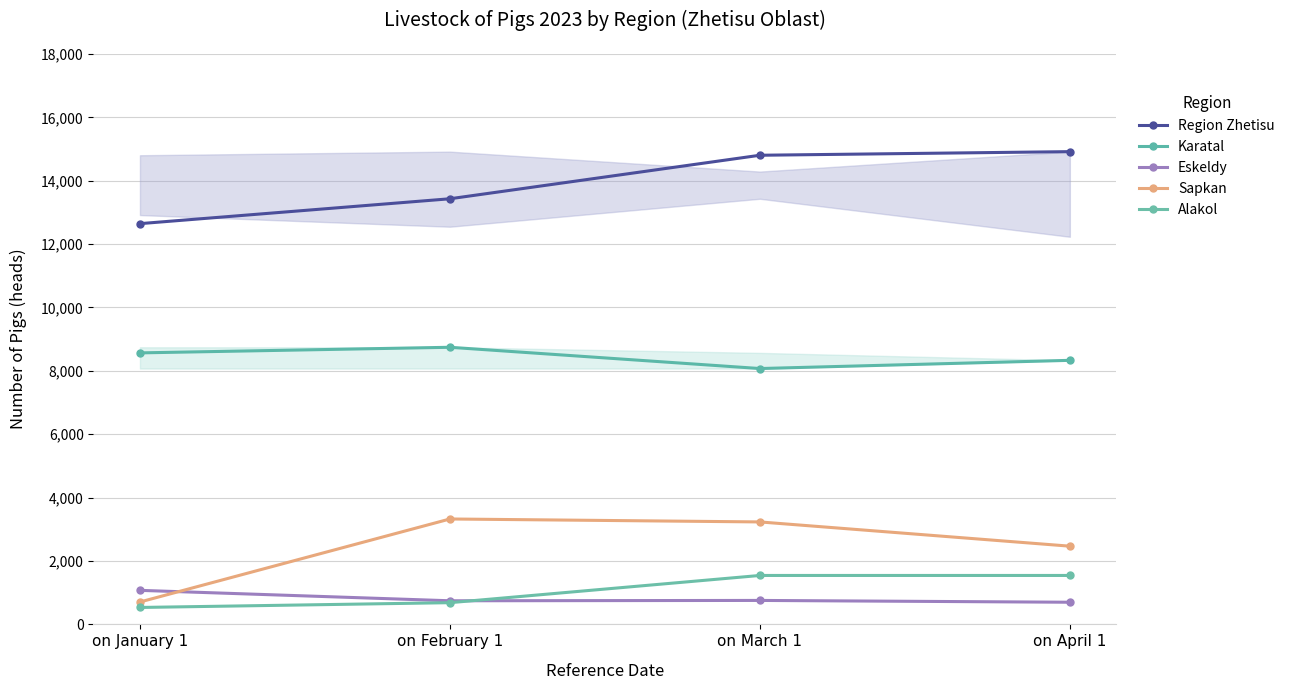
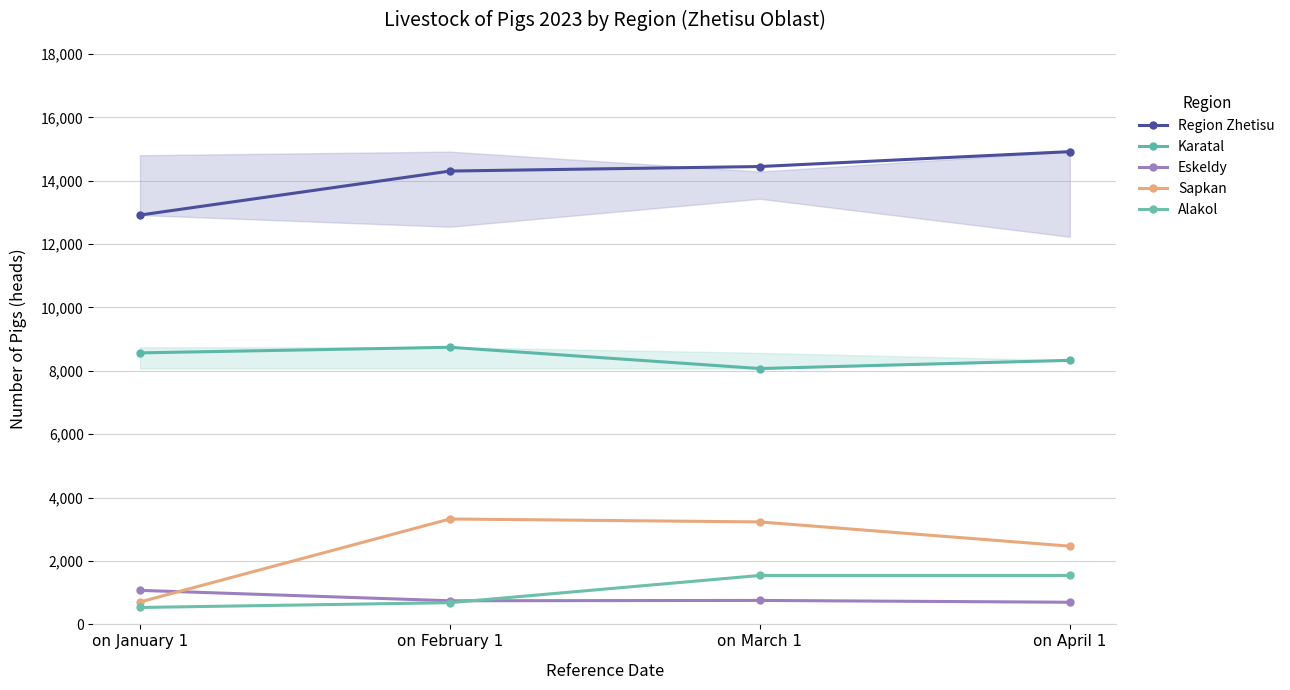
  {
    "Region Zhetisu": {
-     "on January 1": "12,600",
-     "on February 1": "13,400",
-     "on March 1": "14,800"
+     "on January 1": "12,900",
+     "on February 1": "14,300",
+     "on March 1": "14,400"
    },
    "Sapkan": {
      "on January 1": "700",
      "on February 1": "3,300",
      "on March 1": "3,200",
      "on April 1": "2,500"
    }
  }
